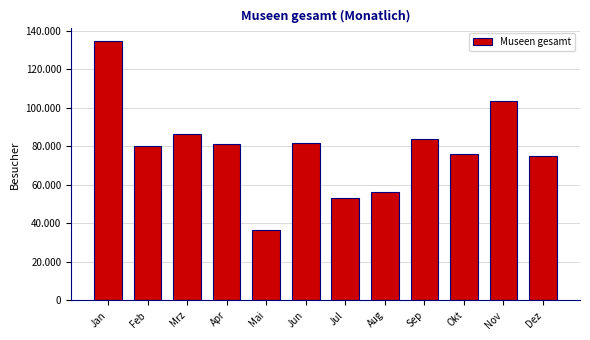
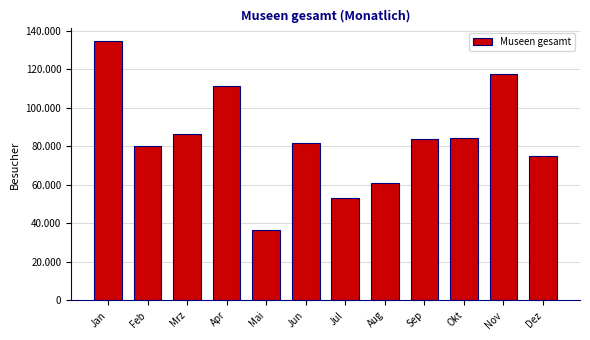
  {
    "Jan": 134,
    "Feb": 80,
    "Mrz": 86,
-   "Apr": 81,
+   "Apr": 111,
    "Mai": 37,
    "Jun": 82,
    "Jul": 53,
-   "Aug": 56,
+   "Aug": 61,
    "Sep": 84,
-   "Okt": 76,
-   "Nov": 104,
+   "Okt": 85,
+   "Nov": 117,
    "Dez": 75
  }
